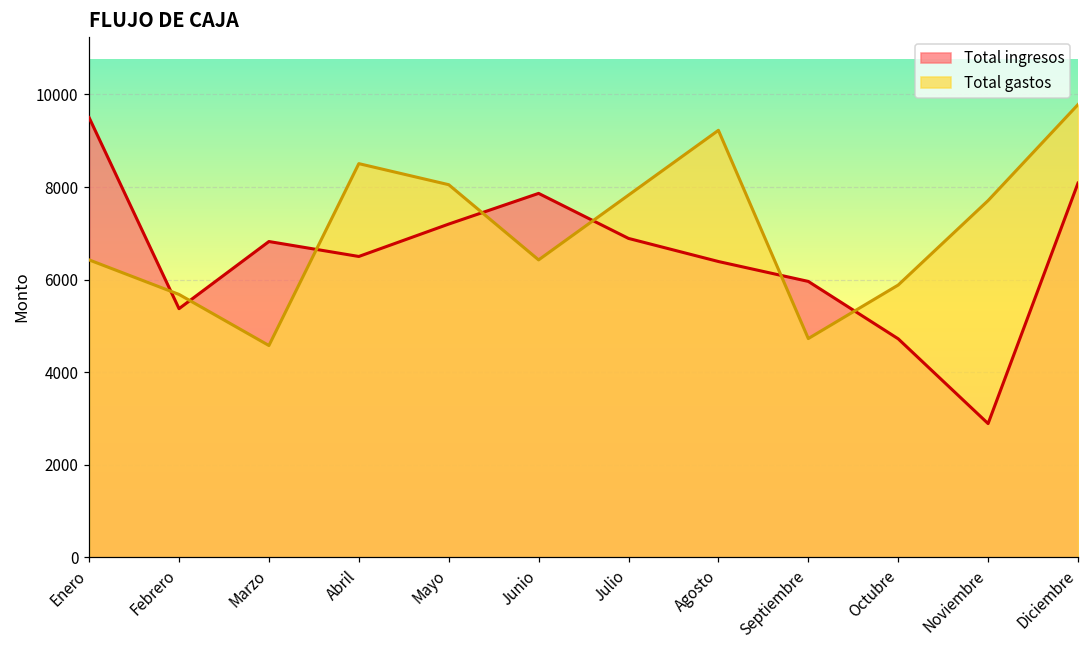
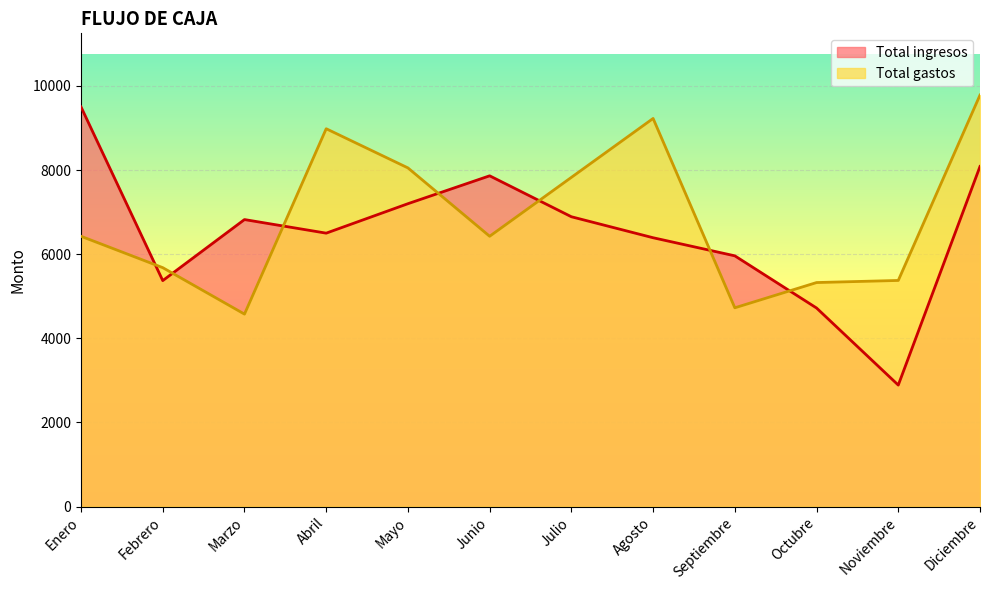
  {
    "Total ingresos": {
      "Enero": 9500,
      "Febrero": 5400,
      "Marzo": 6800,
      "Abril": 6500,
      "Mayo": 7200,
      "Junio": 7900,
      "Julio": 6900,
      "Agosto": 6400,
      "Septiembre": 6000,
      "Octubre": 4700,
      "Noviembre": 2900,
      "Diciembre": 8100
    },
    "Total gastos": {
      "Enero": 6400,
      "Febrero": 5700,
      "Marzo": 4600,
-     "Abril": 8500,
+     "Abril": 9000,
      "Mayo": 8100,
      "Junio": 6400,
      "Julio": 7800,
      "Agosto": 9200,
      "Septiembre": 4700,
-     "Octubre": 5900,
-     "Noviembre": 7700,
+     "Octubre": 5300,
+     "Noviembre": 5400,
      "Diciembre": 9800
    }
  }
